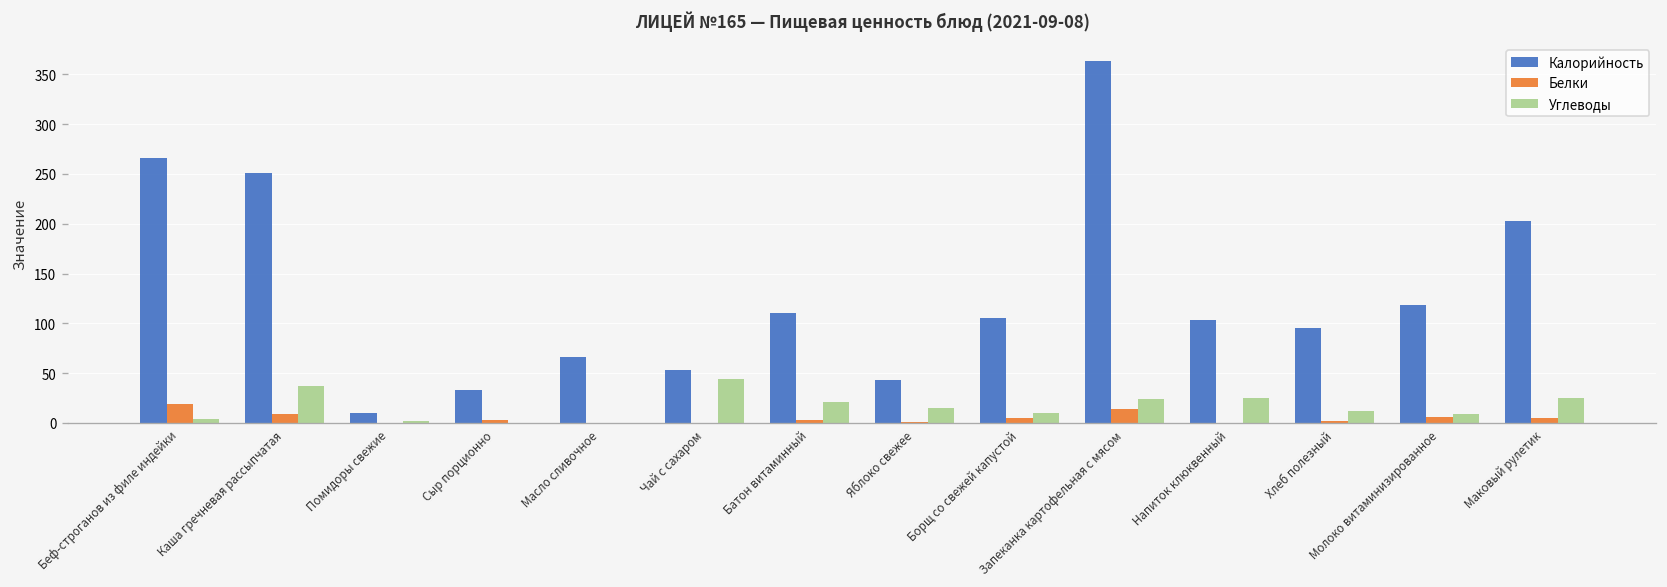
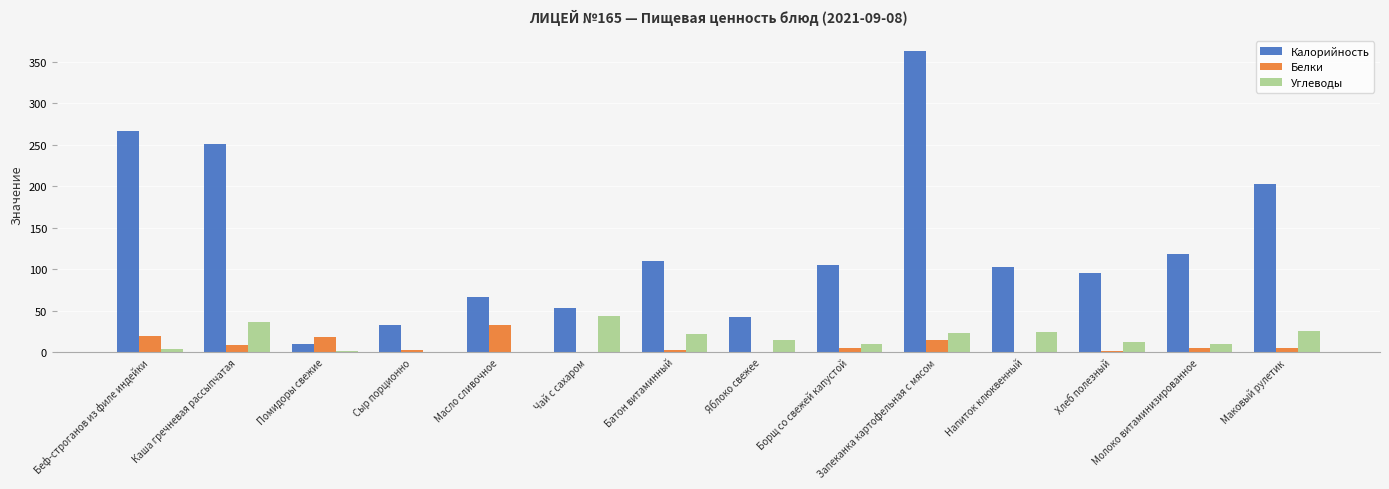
  {
    "Калорийность": {
      "Беф-строганов из филе индейки": 270,
      "Каша гречневая рассыпчатая": 250,
      "Помидоры свежие": 10,
      "Сыр порционно": 30,
      "Масло сливочное": 70,
      "Чай с сахаром": 50,
      "Батон витаминный": 110,
      "Яблоко свежее": 40,
      "Борщ со свежей капустой": 110,
      "Запеканка картофельная с мясом": 360,
      "Напиток клюквенный": 100,
      "Хлеб полезный": 100,
      "Молоко витаминизированное": 120,
      "Маковый рулетик": 200
    },
    "Белки": {
      "Беф-строганов из филе индейки": 20,
      "Каша гречневая рассыпчатая": 10,
-     "Помидоры свежие": 0,
-     "Масло сливочное": 0,
+     "Помидоры свежие": 20,
+     "Масло сливочное": 30,
      "Борщ со свежей капустой": 0,
      "Запеканка картофельная с мясом": 10,
      "Молоко витаминизированное": 10,
      "Маковый рулетик": 10
    },
    "Углеводы": {
      "Беф-строганов из филе индейки": 0,
      "Каша гречневая рассыпчатая": 40,
      "Сыр порционно": 0,
      "Чай с сахаром": 40,
      "Батон витаминный": 20,
      "Яблоко свежее": 10,
      "Борщ со свежей капустой": 10,
      "Запеканка картофельная с мясом": 20,
      "Напиток клюквенный": 20,
      "Хлеб полезный": 10,
      "Молоко витаминизированное": 10,
      "Маковый рулетик": 30
    }
  }
